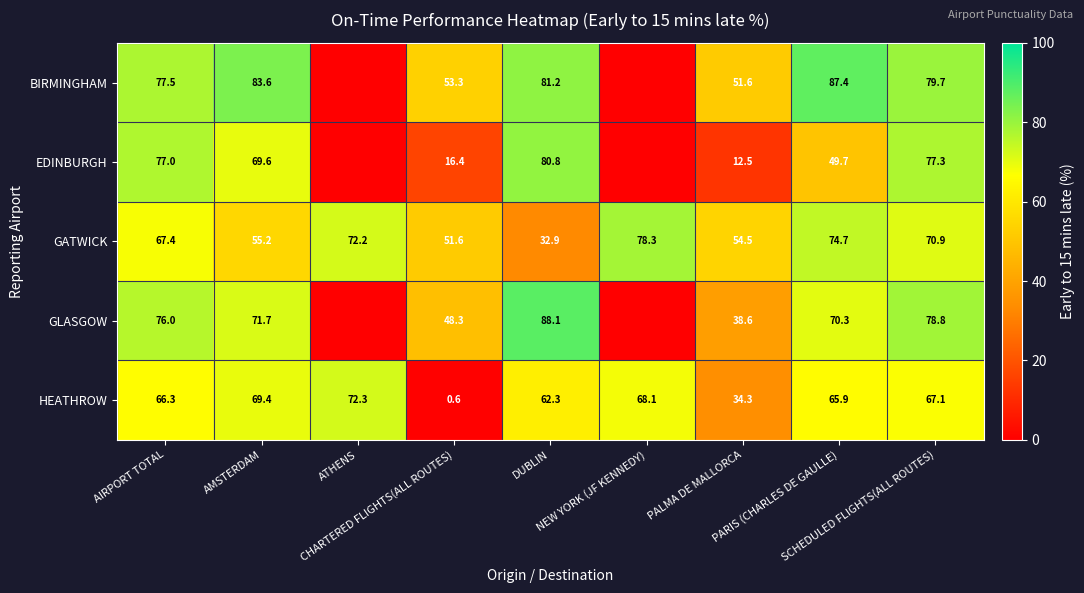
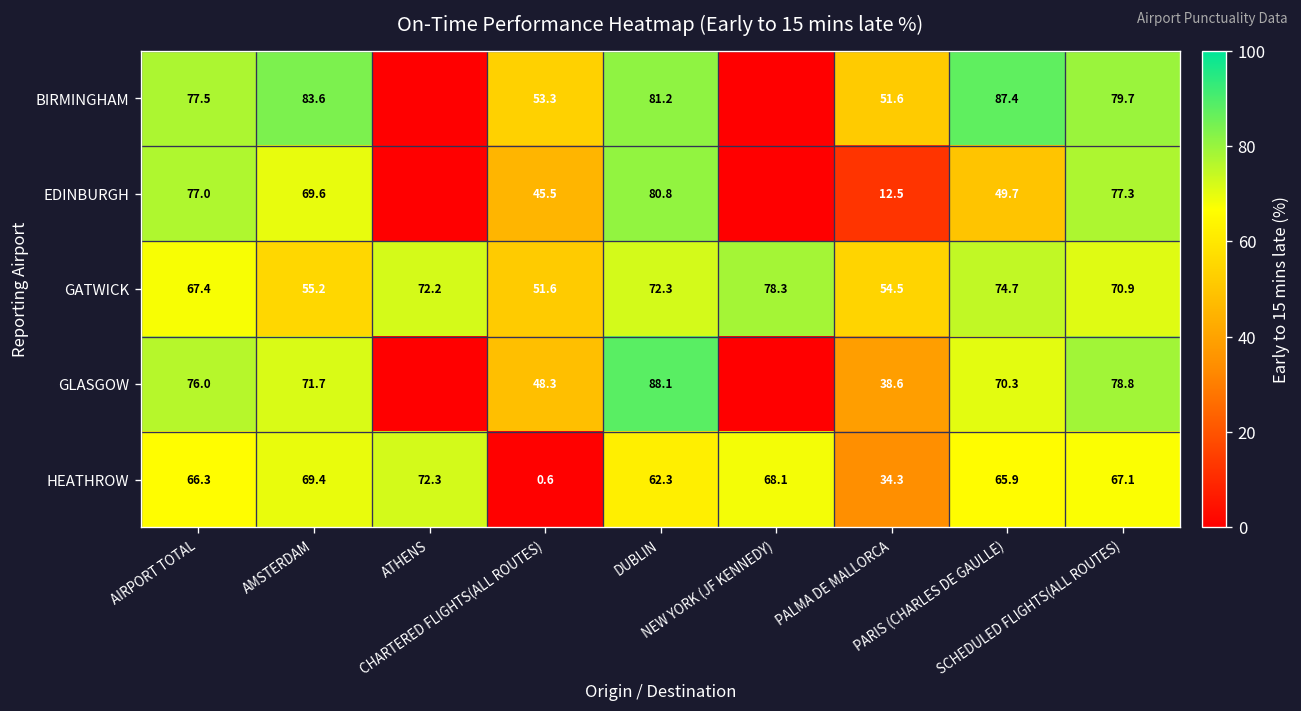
  {
    "BIRMINGHAM": {
      "AIRPORT TOTAL": 77.5,
      "AMSTERDAM": 83.6,
      "CHARTERED FLIGHTS(ALL ROUTES)": 53.3,
      "DUBLIN": 81.2,
      "PALMA DE MALLORCA": 51.6,
      "PARIS (CHARLES DE GAULLE)": 87.4,
      "SCHEDULED FLIGHTS(ALL ROUTES)": 79.7
    },
    "EDINBURGH": {
      "AIRPORT TOTAL": 77.0,
      "AMSTERDAM": 69.6,
-     "CHARTERED FLIGHTS(ALL ROUTES)": 16.4,
+     "CHARTERED FLIGHTS(ALL ROUTES)": 45.5,
      "DUBLIN": 80.8,
      "PALMA DE MALLORCA": 12.5,
      "PARIS (CHARLES DE GAULLE)": 49.7,
      "SCHEDULED FLIGHTS(ALL ROUTES)": 77.3
    },
    "GATWICK": {
      "AIRPORT TOTAL": 67.4,
      "AMSTERDAM": 55.2,
      "ATHENS": 72.2,
      "CHARTERED FLIGHTS(ALL ROUTES)": 51.6,
-     "DUBLIN": 32.9,
+     "DUBLIN": 72.3,
      "NEW YORK (JF KENNEDY)": 78.3,
      "PALMA DE MALLORCA": 54.5,
      "PARIS (CHARLES DE GAULLE)": 74.7,
      "SCHEDULED FLIGHTS(ALL ROUTES)": 70.9
    },
    "GLASGOW": {
      "AIRPORT TOTAL": 76.0,
      "AMSTERDAM": 71.7,
      "CHARTERED FLIGHTS(ALL ROUTES)": 48.3,
      "DUBLIN": 88.1,
      "PALMA DE MALLORCA": 38.6,
      "PARIS (CHARLES DE GAULLE)": 70.3,
      "SCHEDULED FLIGHTS(ALL ROUTES)": 78.8
    },
    "HEATHROW": {
      "AIRPORT TOTAL": 66.3,
      "AMSTERDAM": 69.4,
      "ATHENS": 72.3,
      "CHARTERED FLIGHTS(ALL ROUTES)": 0.6,
      "DUBLIN": 62.3,
      "NEW YORK (JF KENNEDY)": 68.1,
      "PALMA DE MALLORCA": 34.3,
      "PARIS (CHARLES DE GAULLE)": 65.9,
      "SCHEDULED FLIGHTS(ALL ROUTES)": 67.1
    }
  }
